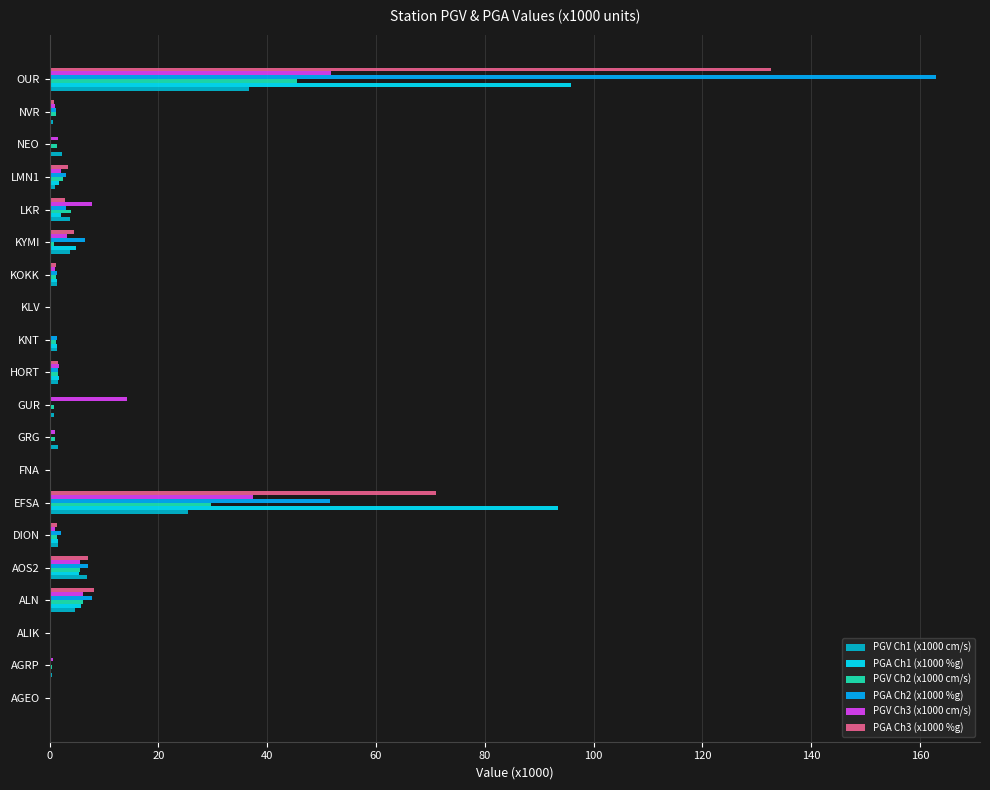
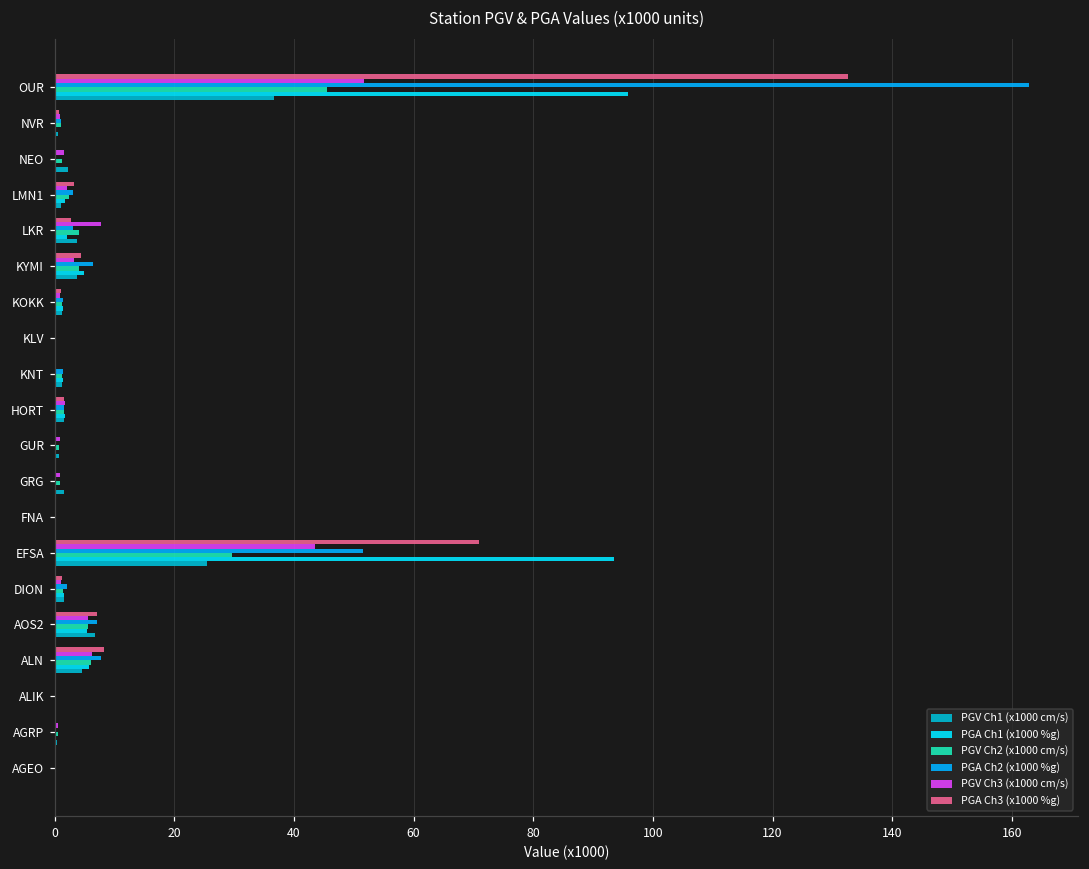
  {
    "PGV Ch2 (x1000 cm/s)": {
      "OUR": 46,
      "NVR": 1,
      "NEO": 1,
      "LMN1": 2,
      "LKR": 4,
-     "KYMI": 1,
+     "KYMI": 4,
      "KOKK": 1,
      "KNT": 1,
      "HORT": 2,
      "GUR": 1,
      "GRG": 1,
      "EFSA": 30,
      "DION": 1,
      "AOS2": 6,
      "ALN": 6,
      "ALIK": 0,
      "AGRP": 1
    },
    "PGV Ch3 (x1000 cm/s)": {
      "OUR": 52,
      "NVR": 1,
      "NEO": 2,
      "LMN1": 2,
      "LKR": 8,
      "KYMI": 3,
      "KOKK": 1,
      "KNT": 0,
      "HORT": 2,
-     "GUR": 14,
+     "GUR": 1,
      "GRG": 1,
-     "EFSA": 37,
+     "EFSA": 44,
      "DION": 1,
      "AOS2": 6,
      "ALN": 6,
      "ALIK": 0,
      "AGRP": 1
    },
    "PGA Ch3 (x1000 %g)": {
      "OUR": 133,
      "NVR": 1,
      "NEO": 0,
      "LMN1": 3,
      "LKR": 3,
      "KYMI": 4,
      "KOKK": 1,
      "KNT": 0,
      "HORT": 2,
      "GUR": 0,
      "GRG": 0,
      "EFSA": 71,
      "DION": 1,
      "AOS2": 7,
      "ALN": 8,
      "ALIK": 0
    }
  }
